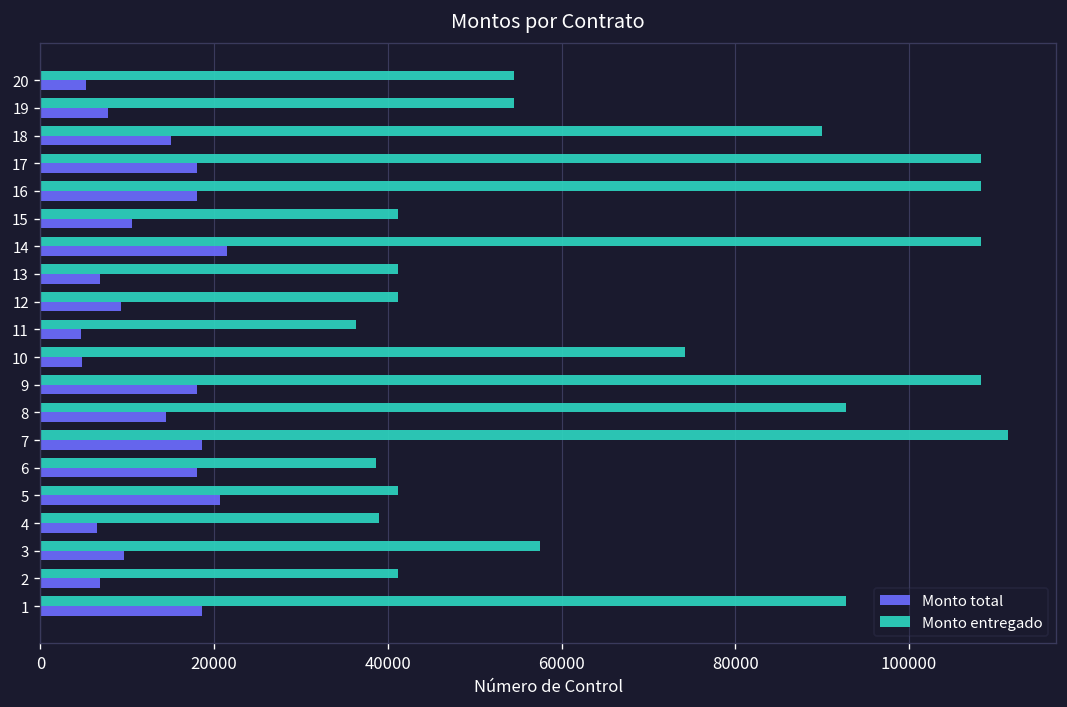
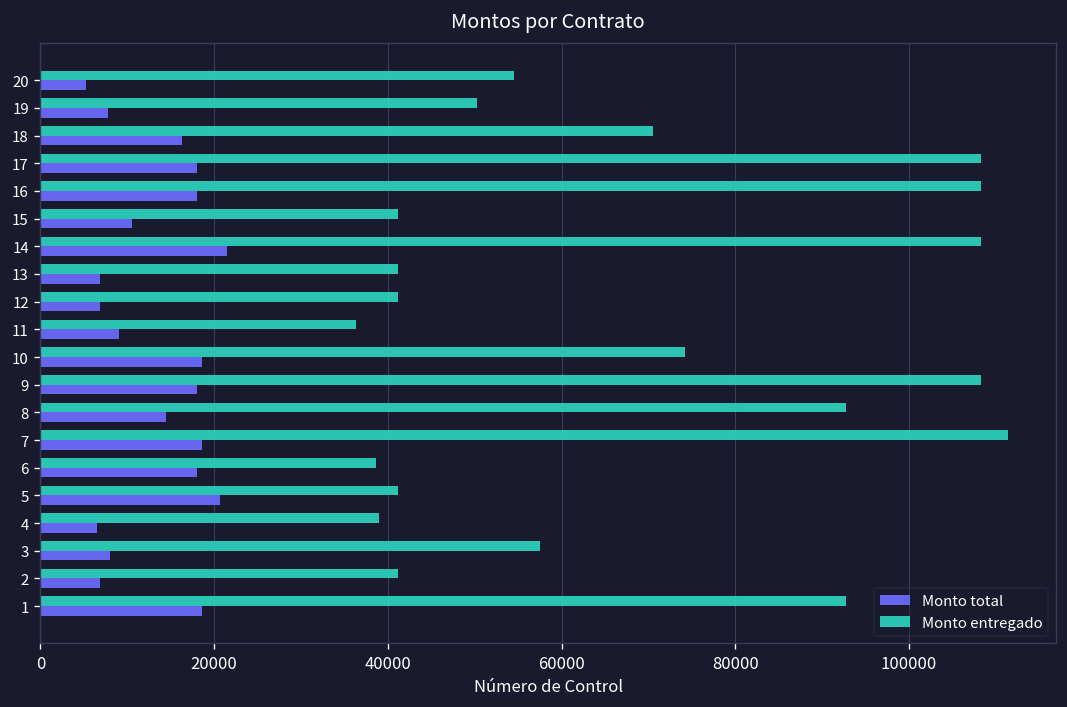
  {
    "Monto total": {
      "20": 5000,
      "19": 8000,
-     "18": 15000,
+     "18": 16000,
      "17": 18000,
      "16": 18000,
      "15": 11000,
      "14": 21000,
      "13": 7000,
-     "12": 9000,
-     "11": 5000,
-     "10": 5000,
+     "12": 7000,
+     "11": 9000,
+     "10": 19000,
      "9": 18000,
      "8": 14000,
      "7": 19000,
      "6": 18000,
      "5": 21000,
      "4": 6000,
-     "3": 10000,
+     "3": 8000,
      "2": 7000,
      "1": 19000
    },
    "Monto entregado": {
      "20": 55000,
-     "19": 55000,
-     "18": 90000,
+     "19": 50000,
+     "18": 70000,
      "17": 108000,
      "16": 108000,
      "15": 41000,
      "14": 108000,
      "13": 41000,
      "12": 41000,
      "11": 36000,
      "10": 74000,
      "9": 108000,
      "8": 93000,
      "7": 111000,
      "6": 39000,
      "5": 41000,
      "4": 39000,
      "3": 58000,
      "2": 41000,
      "1": 93000
    }
  }
